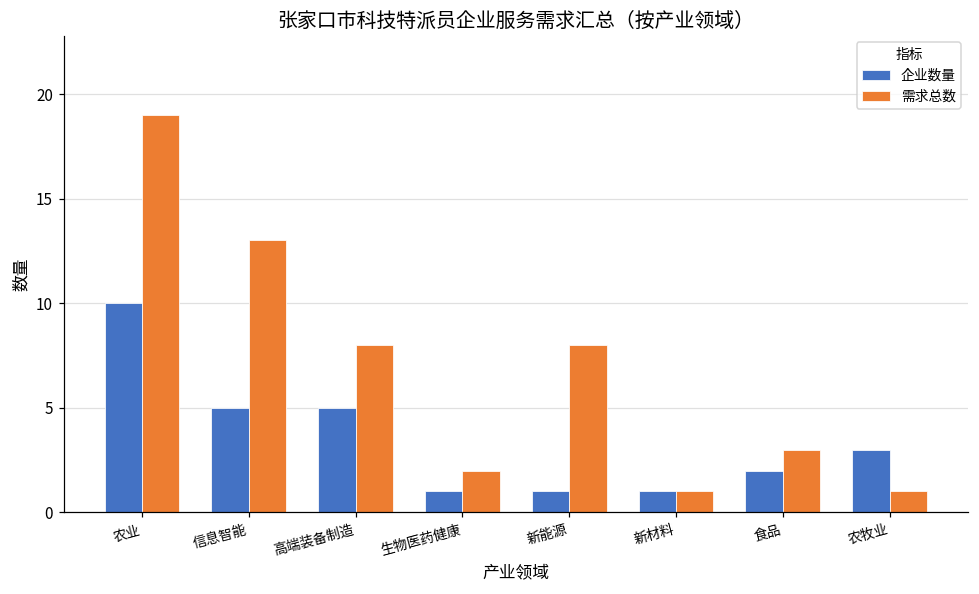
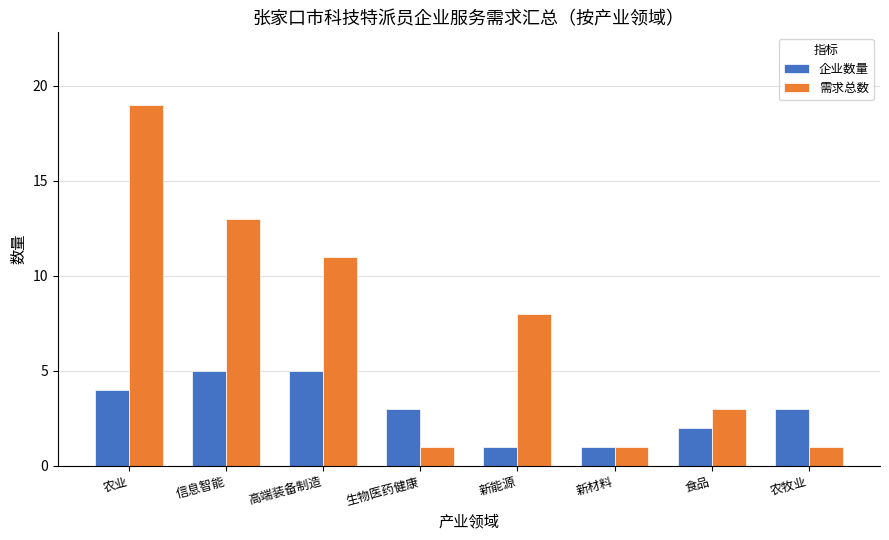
  {
    "企业数量": {
-     "农业": 10,
+     "农业": 4,
      "信息智能": 5,
      "高端装备制造": 5,
-     "生物医药健康": 1,
+     "生物医药健康": 3,
      "新能源": 1,
      "新材料": 1,
      "食品": 2,
      "农牧业": 3
    },
    "需求总数": {
      "农业": 19,
      "信息智能": 13,
-     "高端装备制造": 8,
-     "生物医药健康": 2,
+     "高端装备制造": 11,
+     "生物医药健康": 1,
      "新能源": 8,
      "新材料": 1,
      "食品": 3,
      "农牧业": 1
    }
  }
